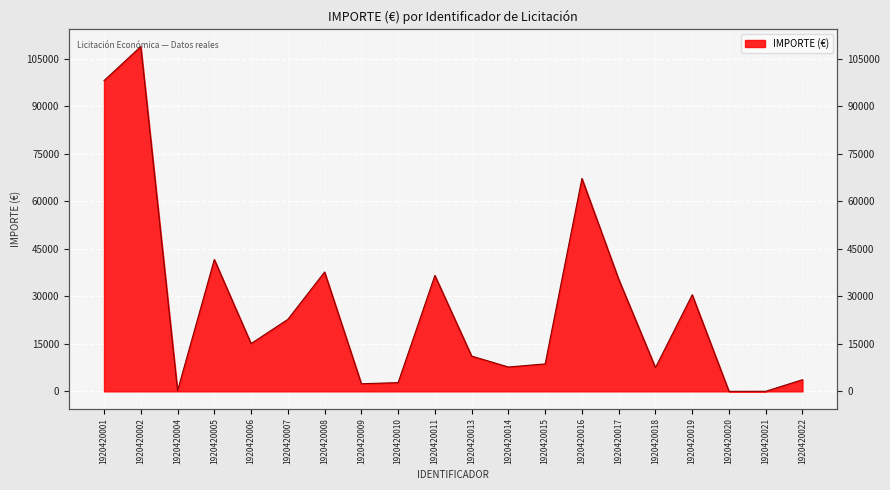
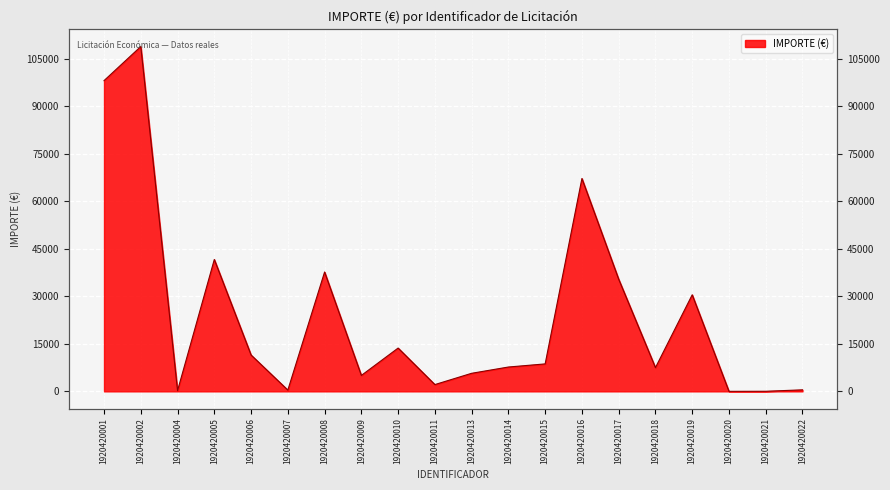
  {
    "1920420001": 98000,
    "1920420002": 109000,
    "1920420004": 0,
    "1920420005": 42000,
-   "1920420006": 15000,
-   "1920420007": 23000,
+   "1920420006": 11000,
+   "1920420007": 0,
    "1920420008": 38000,
-   "1920420009": 2000,
-   "1920420010": 3000,
-   "1920420011": 37000,
-   "1920420013": 11000,
+   "1920420009": 5000,
+   "1920420010": 14000,
+   "1920420011": 2000,
+   "1920420013": 6000,
    "1920420014": 8000,
    "1920420015": 9000,
    "1920420016": 67000,
    "1920420017": 35000,
    "1920420018": 7000,
    "1920420019": 30000,
    "1920420020": 0,
    "1920420021": 0,
-   "1920420022": 4000
+   "1920420022": 0
  }
